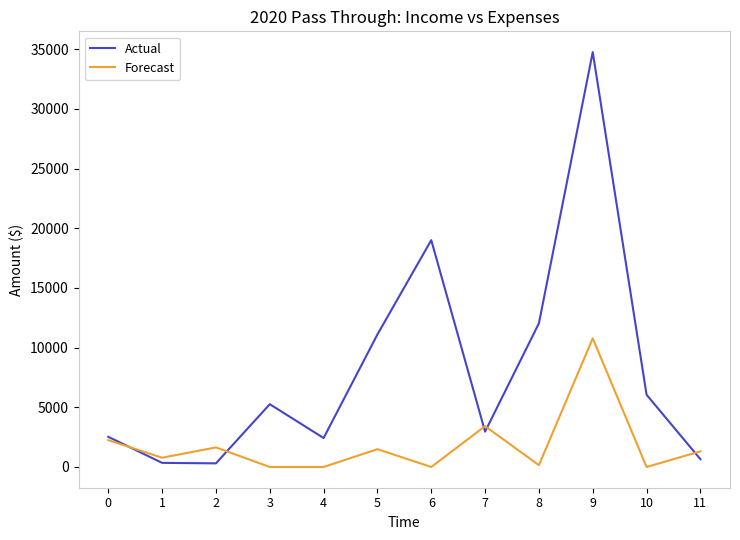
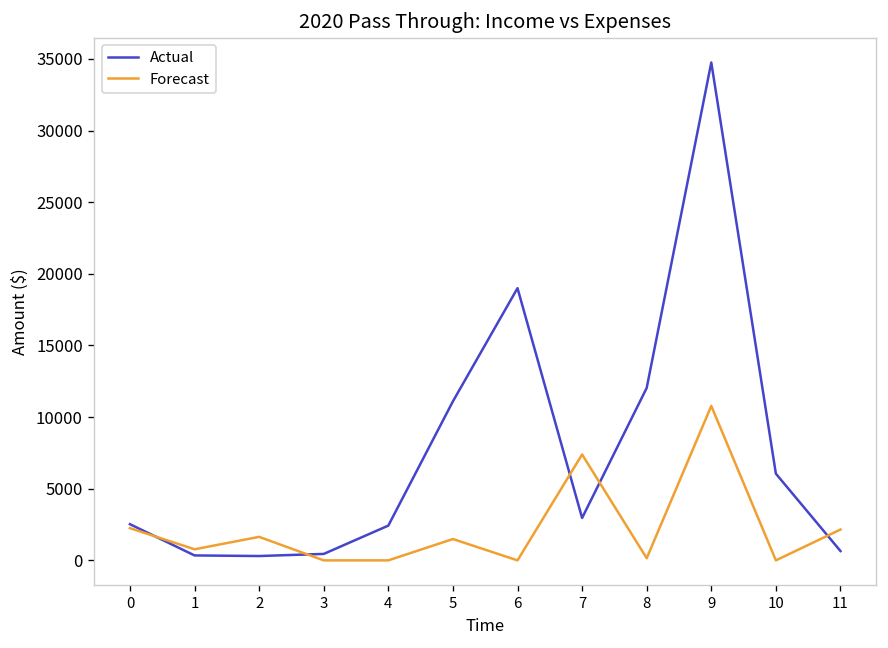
  {
    "Actual": {
      "0": 2500,
      "1": 300,
      "2": 300,
-     "3": 5300,
+     "3": 500,
      "4": 2400,
      "5": 11100,
      "6": 19000,
      "7": 3000,
      "8": 12000,
      "9": 34800,
      "10": 6100,
      "11": 700
    },
    "Forecast": {
      "0": 2300,
      "1": 800,
      "2": 1600,
      "3": 0,
      "4": 0,
      "5": 1500,
      "6": 0,
-     "7": 3400,
+     "7": 7400,
      "8": 200,
      "9": 10800,
      "10": 0,
-     "11": 1300
+     "11": 2200
    }
  }
